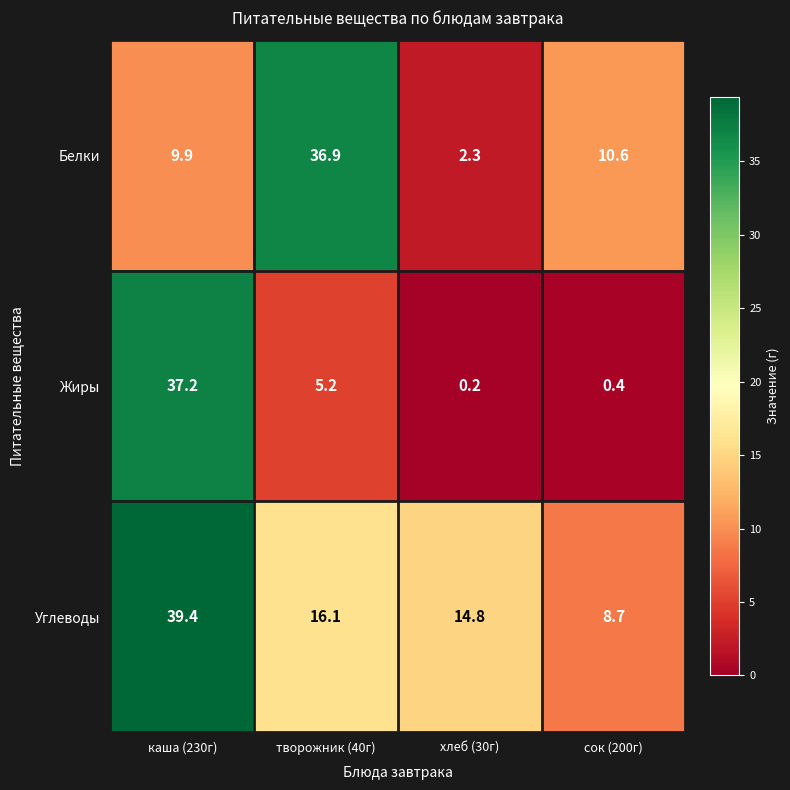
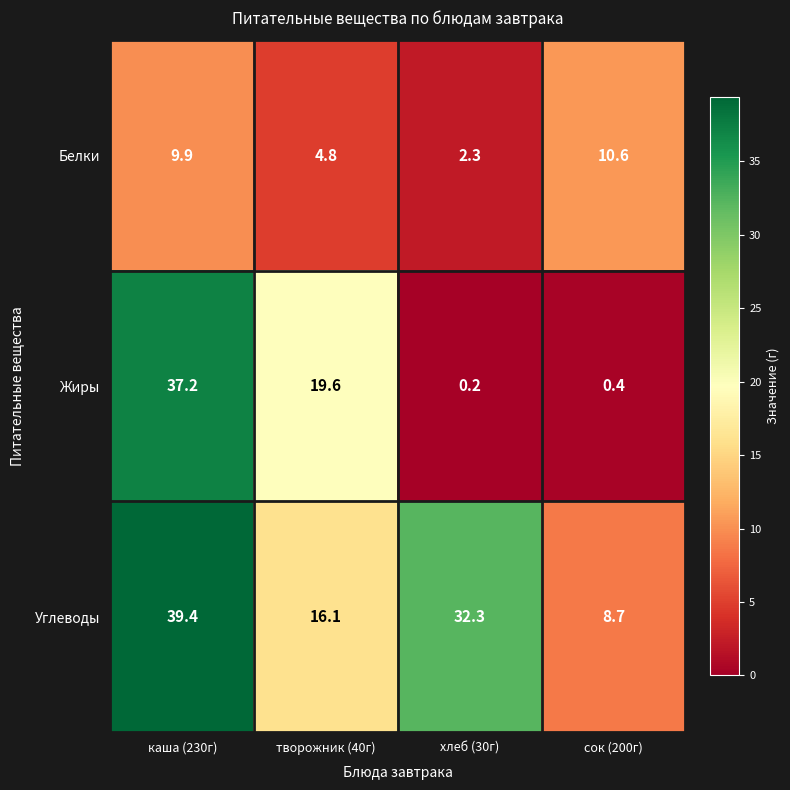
  {
    "Белки": {
      "каша (230г)": 9.9,
-     "творожник (40г)": 36.9,
+     "творожник (40г)": 4.8,
      "хлеб (30г)": 2.3,
      "сок (200г)": 10.6
    },
    "Жиры": {
      "каша (230г)": 37.2,
-     "творожник (40г)": 5.2,
+     "творожник (40г)": 19.6,
      "хлеб (30г)": 0.2,
      "сок (200г)": 0.4
    },
    "Углеводы": {
      "каша (230г)": 39.4,
      "творожник (40г)": 16.1,
-     "хлеб (30г)": 14.8,
+     "хлеб (30г)": 32.3,
      "сок (200г)": 8.7
    }
  }
